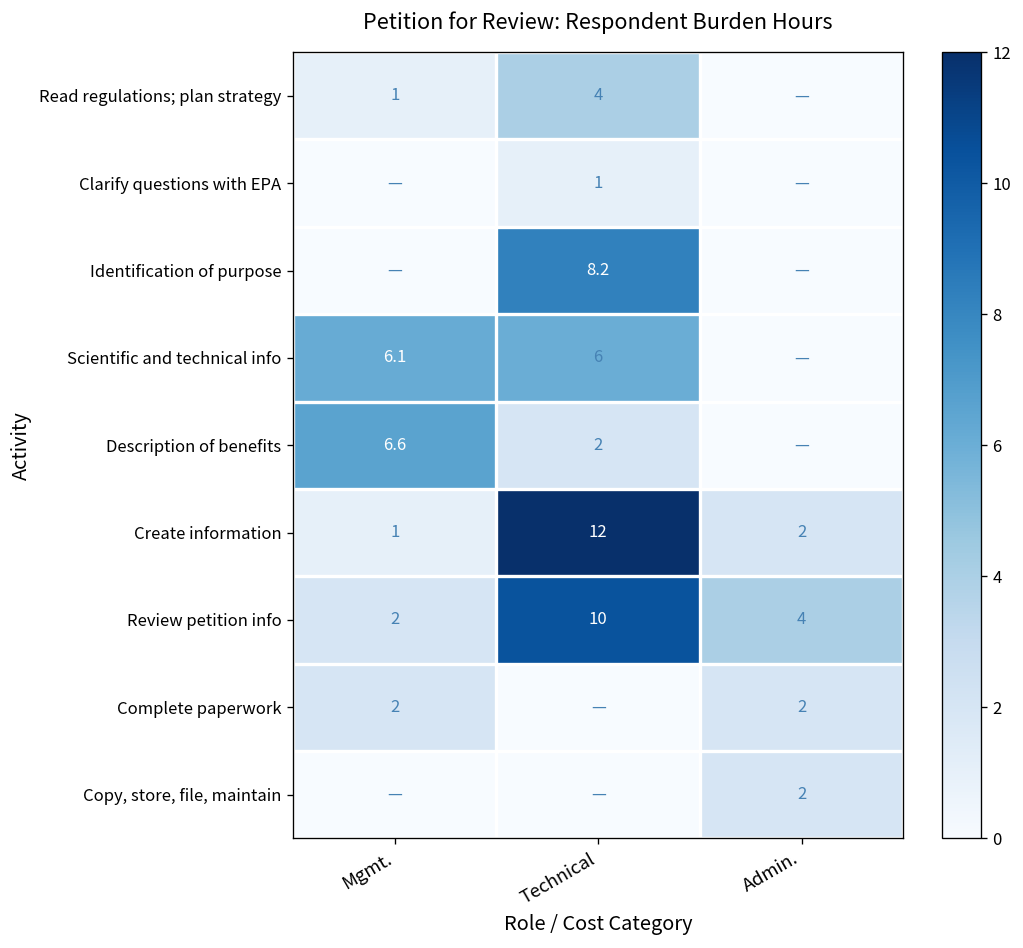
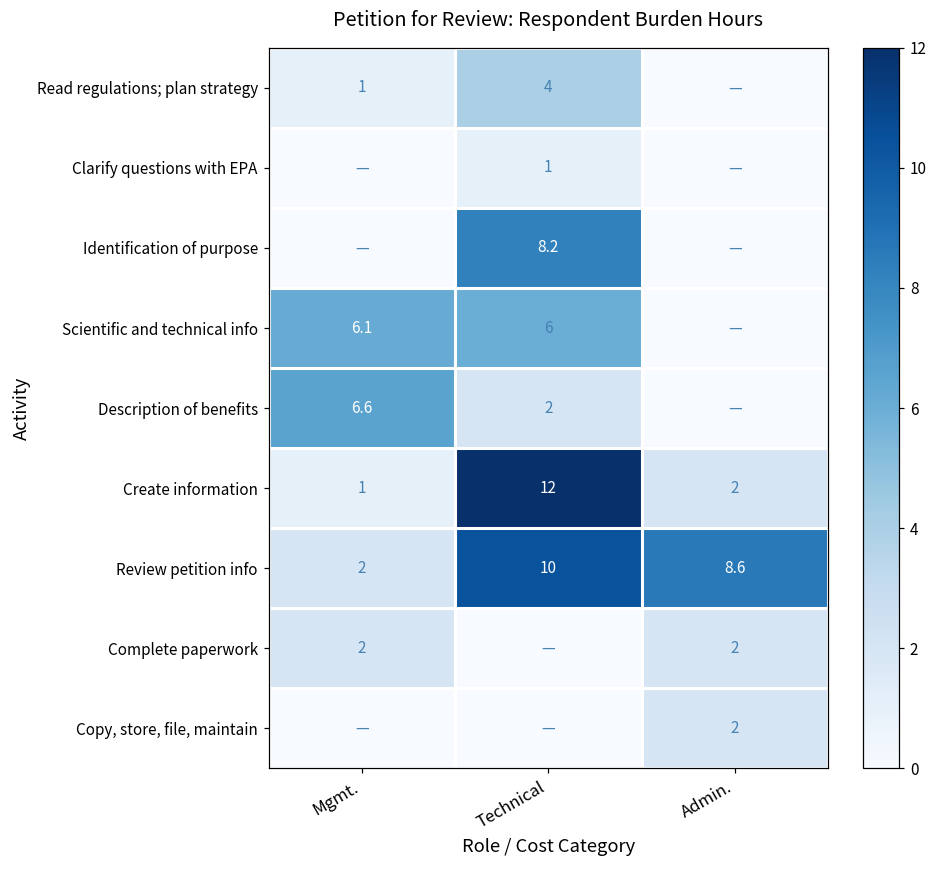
  {
    "Read regulations; plan strategy": {
      "Mgmt.": 1,
      "Technical": 4
    },
    "Clarify questions with EPA": {
      "Technical": 1
    },
    "Identification of purpose": {
      "Technical": 8.2
    },
    "Scientific and technical info": {
      "Mgmt.": 6.1
    },
    "Description of benefits": {
      "Mgmt.": 6.6,
      "Technical": 2
    },
    "Create information": {
      "Mgmt.": 1,
      "Technical": 12,
      "Admin.": 2
    },
    "Review petition info": {
      "Mgmt.": 2,
      "Technical": 10,
-     "Admin.": 4
+     "Admin.": 8.6
    },
    "Complete paperwork": {
      "Mgmt.": 2,
      "Admin.": 2
    },
    "Copy, store, file, maintain": {
      "Admin.": 2
    }
  }
